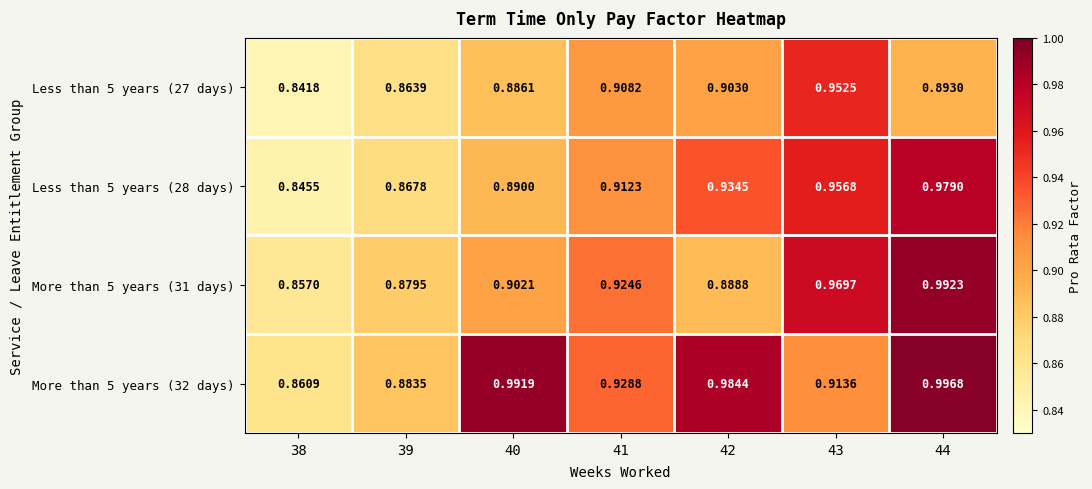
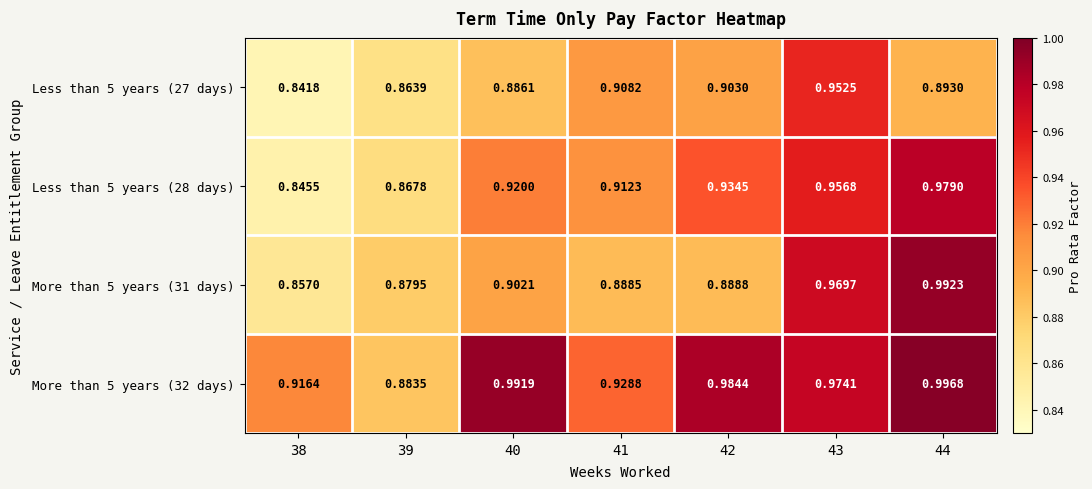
  {
    "Less than 5 years (27 days)": {
      "38": 0.8418,
      "39": 0.8639,
      "40": 0.8861,
      "41": 0.9082,
      "42": 0.9030,
      "43": 0.9525,
      "44": 0.8930
    },
    "Less than 5 years (28 days)": {
      "38": 0.8455,
      "39": 0.8678,
-     "40": 0.8900,
+     "40": 0.9200,
      "41": 0.9123,
      "42": 0.9345,
      "43": 0.9568,
      "44": 0.9790
    },
    "More than 5 years (31 days)": {
      "38": 0.8570,
      "39": 0.8795,
      "40": 0.9021,
-     "41": 0.9246,
+     "41": 0.8885,
      "42": 0.8888,
      "43": 0.9697,
      "44": 0.9923
    },
    "More than 5 years (32 days)": {
-     "38": 0.8609,
+     "38": 0.9164,
      "39": 0.8835,
      "40": 0.9919,
      "41": 0.9288,
      "42": 0.9844,
-     "43": 0.9136,
+     "43": 0.9741,
      "44": 0.9968
    }
  }
